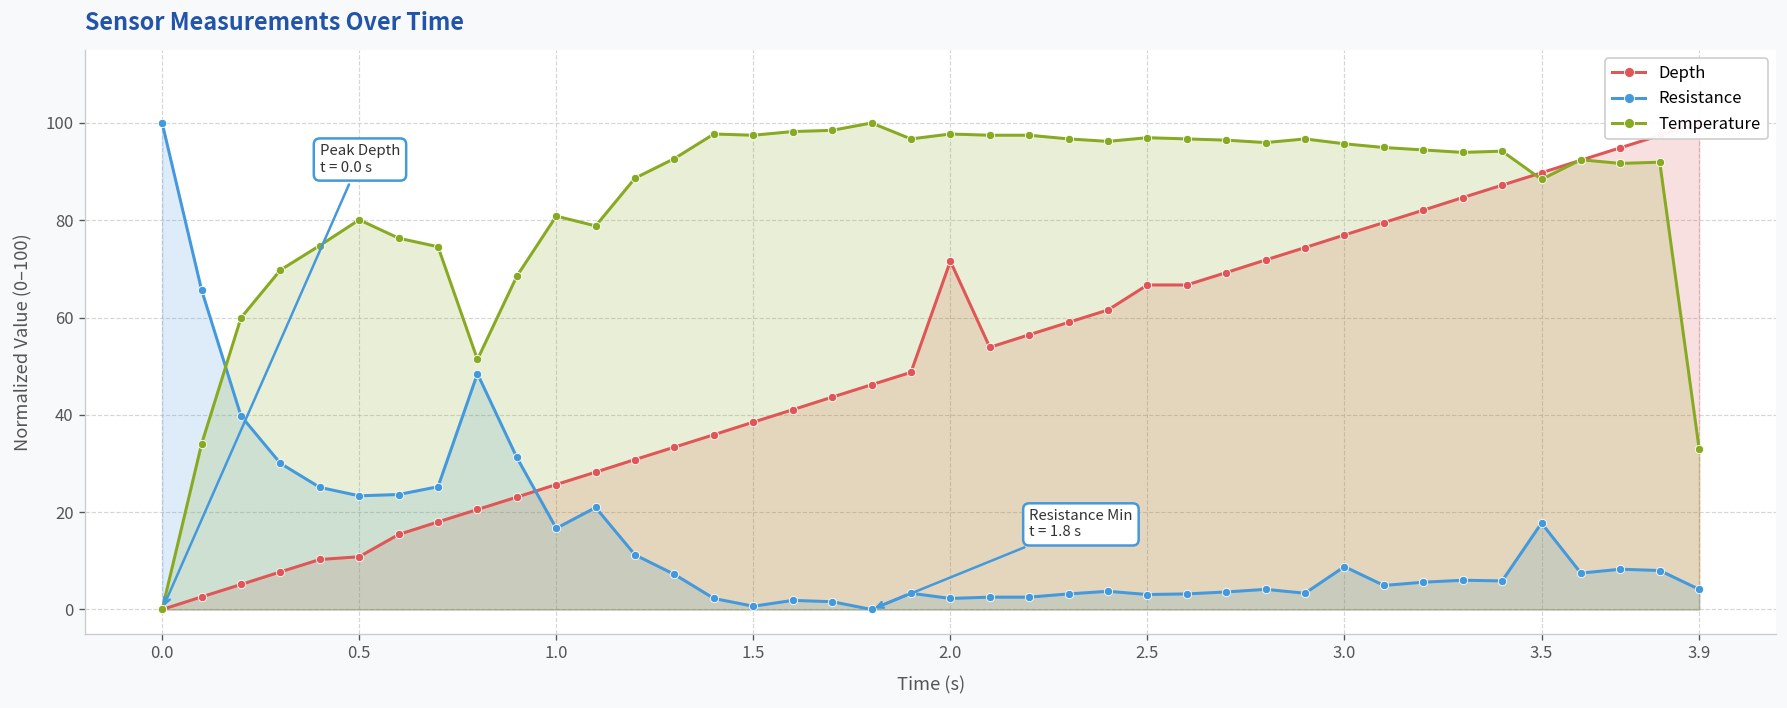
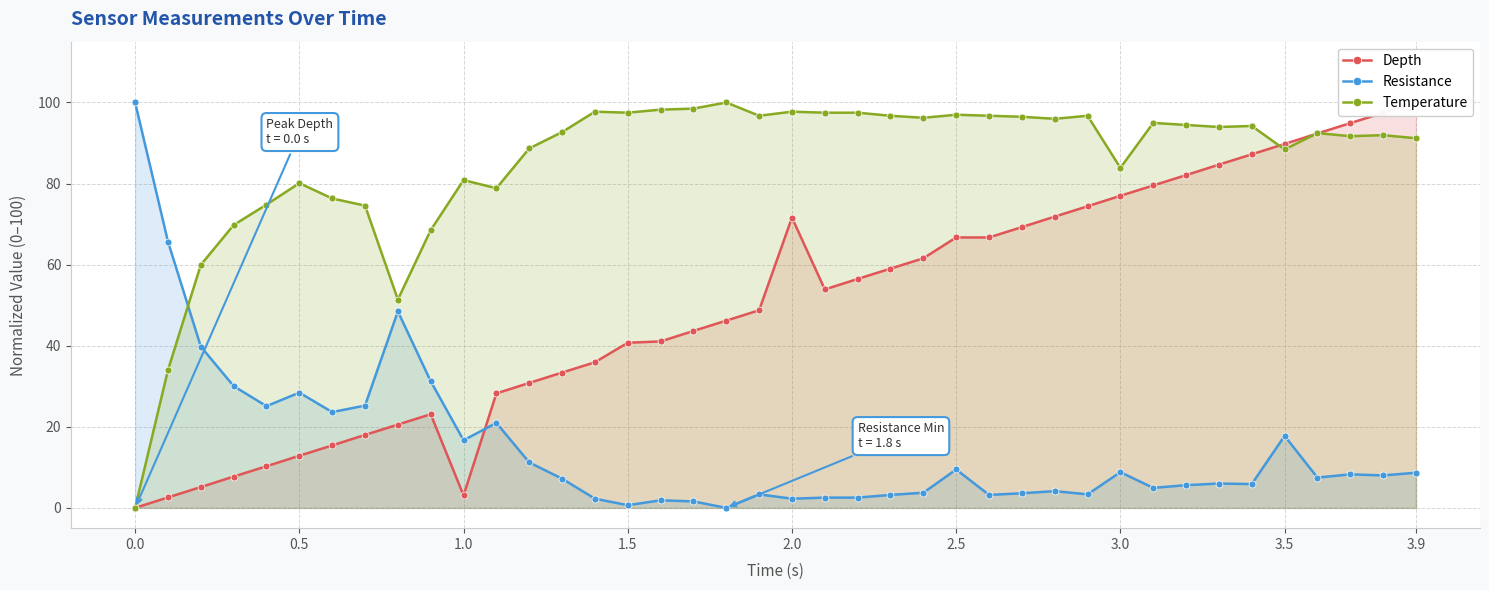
  {
    "Depth": {
-     "0.5": 11,
-     "1.0": 26,
-     "1.5": 39,
+     "0.5": 13,
+     "1.0": 3,
+     "1.5": 41,
      "2.0": 72,
      "2.5": 67,
      "3.0": 77,
      "3.5": 90
    },
    "Resistance": {
      "0.0": 100,
-     "0.5": 23,
+     "0.5": 28,
      "1.0": 17,
      "1.5": 1,
-     "2.5": 3,
+     "2.5": 9,
      "3.0": 9,
      "3.5": 18,
-     "3.9": 4
+     "3.9": 9
    },
    "Temperature": {
      "1.0": 81,
      "1.5": 97,
      "2.0": 98,
      "2.5": 97,
-     "3.0": 96,
+     "3.0": 84,
      "3.5": 88,
-     "3.9": 33
+     "3.9": 91
    }
  }
